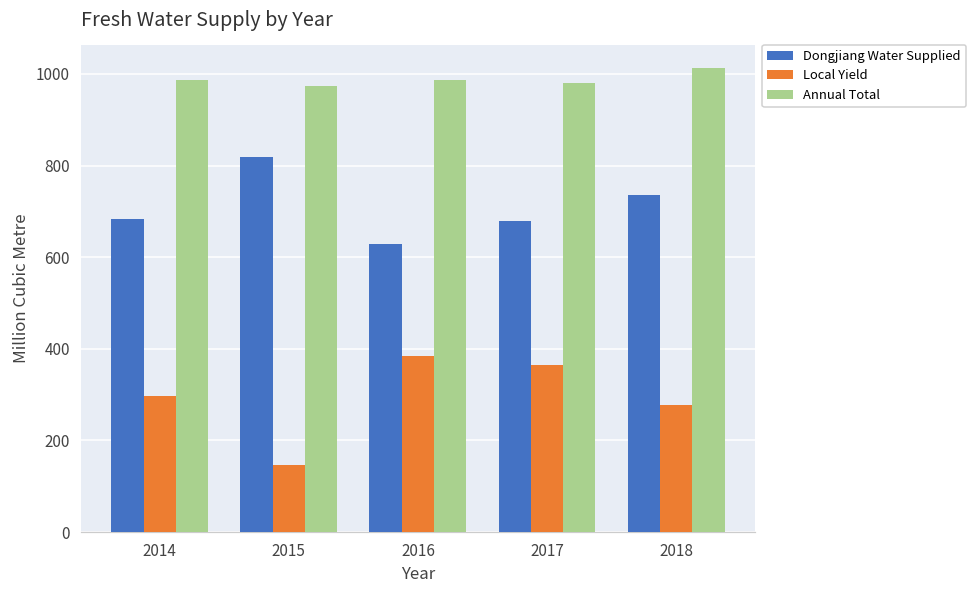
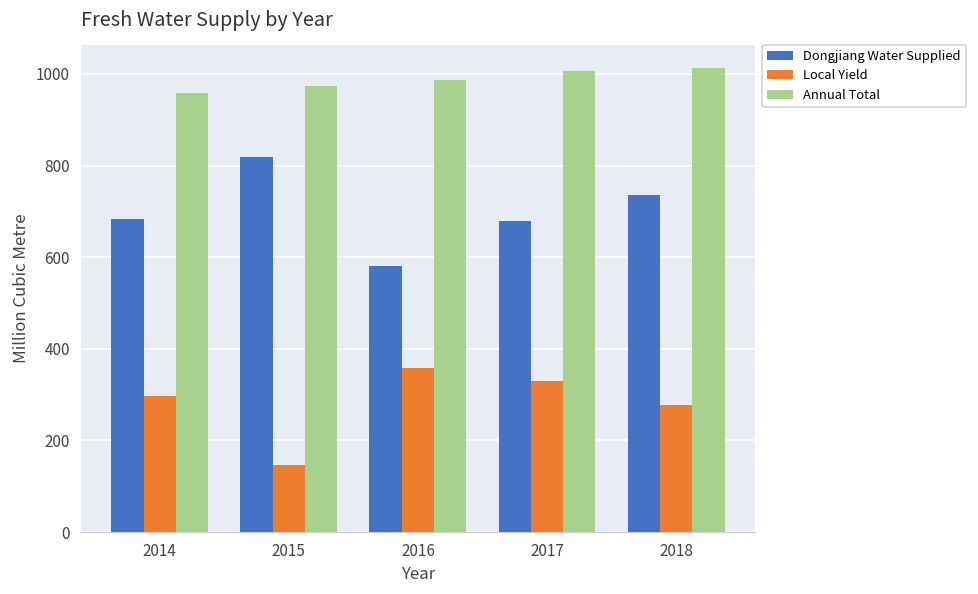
  {
    "Dongjiang Water Supplied": {
      "2014": 680,
      "2015": 820,
-     "2016": 630,
+     "2016": 580,
      "2017": 680,
      "2018": 740
    },
    "Local Yield": {
      "2014": 300,
      "2015": 150,
-     "2016": 390,
-     "2017": 370,
+     "2016": 360,
+     "2017": 330,
      "2018": 280
    },
    "Annual Total": {
-     "2014": 990,
+     "2014": 960,
      "2015": 970,
      "2016": 990,
-     "2017": 980,
+     "2017": 1010,
      "2018": 1010
    }
  }
